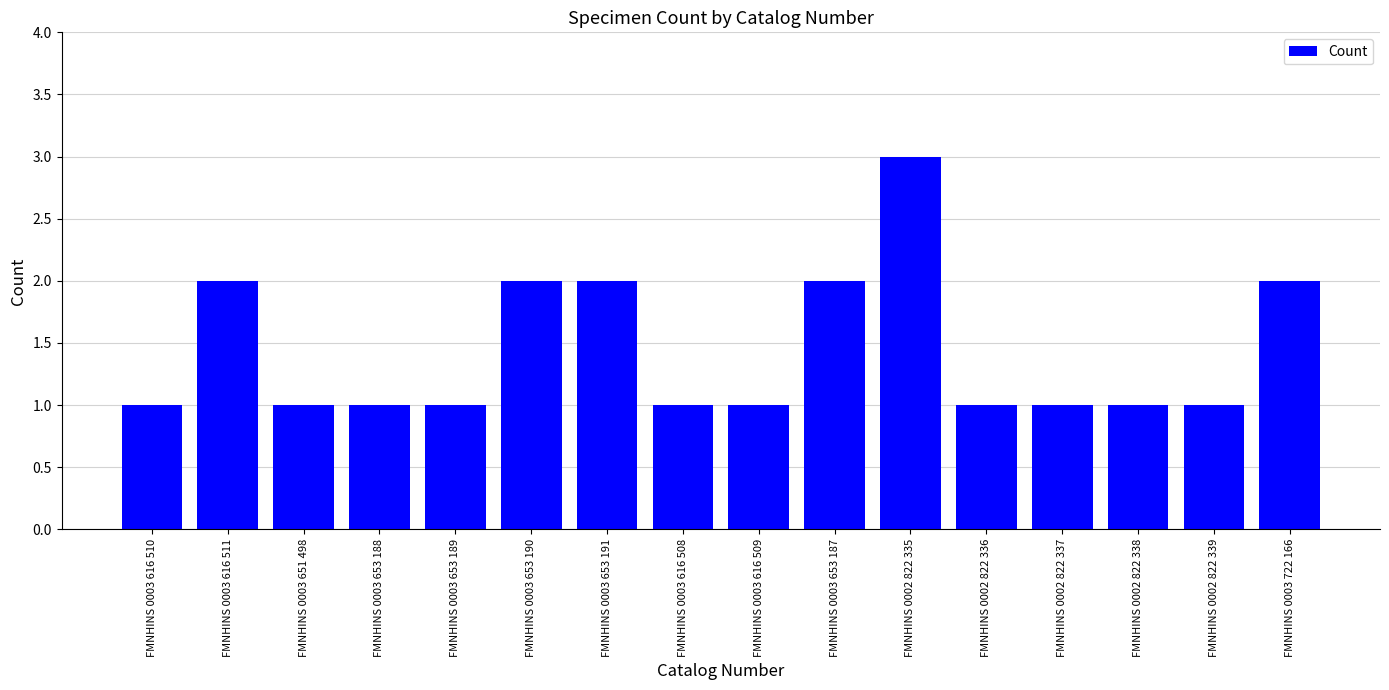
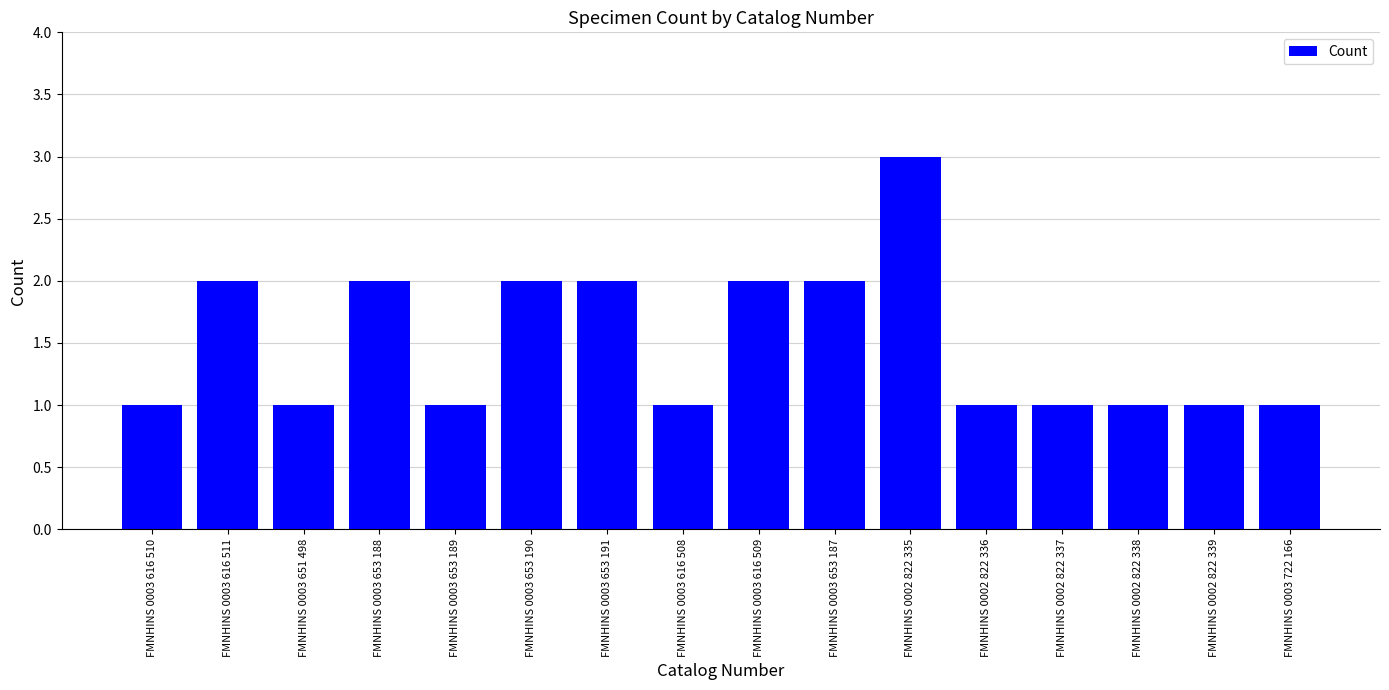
  {
    "FMNHINS 0003 616 510": 1,
    "FMNHINS 0003 616 511": 2,
    "FMNHINS 0003 651 498": 1,
-   "FMNHINS 0003 653 188": 1,
+   "FMNHINS 0003 653 188": 2,
    "FMNHINS 0003 653 189": 1,
    "FMNHINS 0003 653 190": 2,
    "FMNHINS 0003 653 191": 2,
    "FMNHINS 0003 616 508": 1,
-   "FMNHINS 0003 616 509": 1,
+   "FMNHINS 0003 616 509": 2,
    "FMNHINS 0003 653 187": 2,
    "FMNHINS 0002 822 335": 3,
    "FMNHINS 0002 822 336": 1,
    "FMNHINS 0002 822 337": 1,
    "FMNHINS 0002 822 338": 1,
    "FMNHINS 0002 822 339": 1,
-   "FMNHINS 0003 722 166": 2
+   "FMNHINS 0003 722 166": 1
  }
